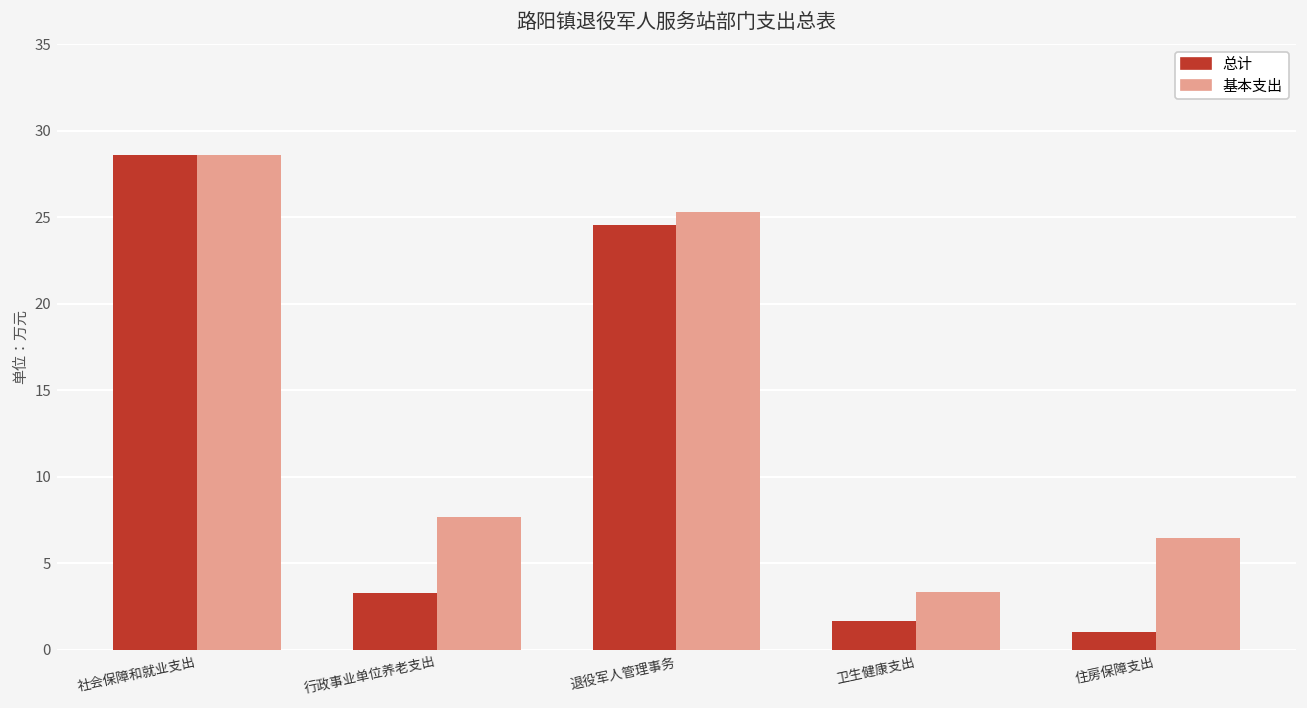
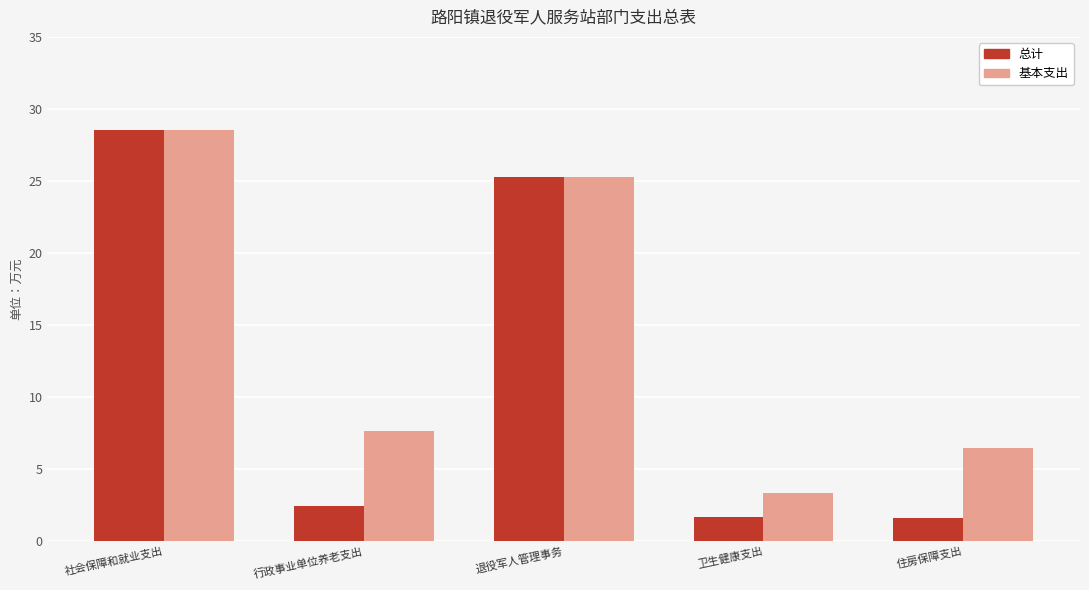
  {
    "总计": {
      "社会保障和就业支出": 28.6,
-     "行政事业单位养老支出": 3.3,
-     "退役军人管理事务": 24.6,
+     "行政事业单位养老支出": 2.4,
+     "退役军人管理事务": 25.3,
      "卫生健康支出": 1.7,
-     "住房保障支出": 1.0
+     "住房保障支出": 1.6
    },
    "基本支出": {
      "社会保障和就业支出": 28.6,
      "行政事业单位养老支出": 7.7,
      "退役军人管理事务": 25.3,
      "卫生健康支出": 3.4,
      "住房保障支出": 6.5
    }
  }
